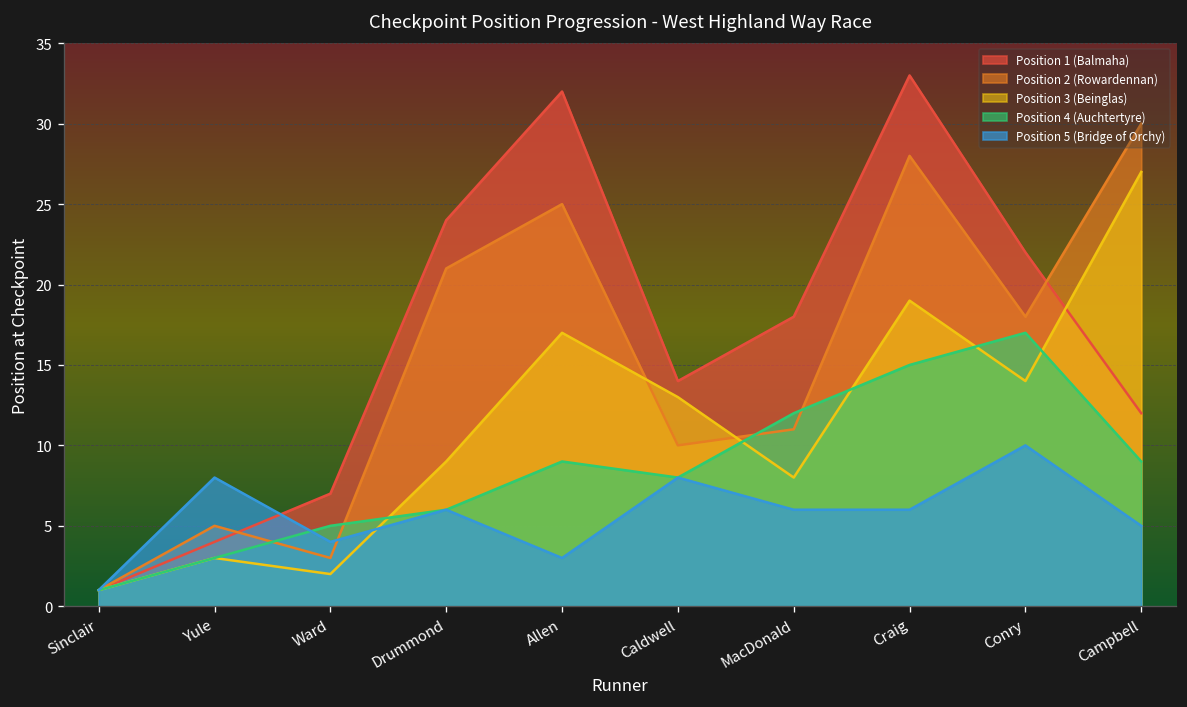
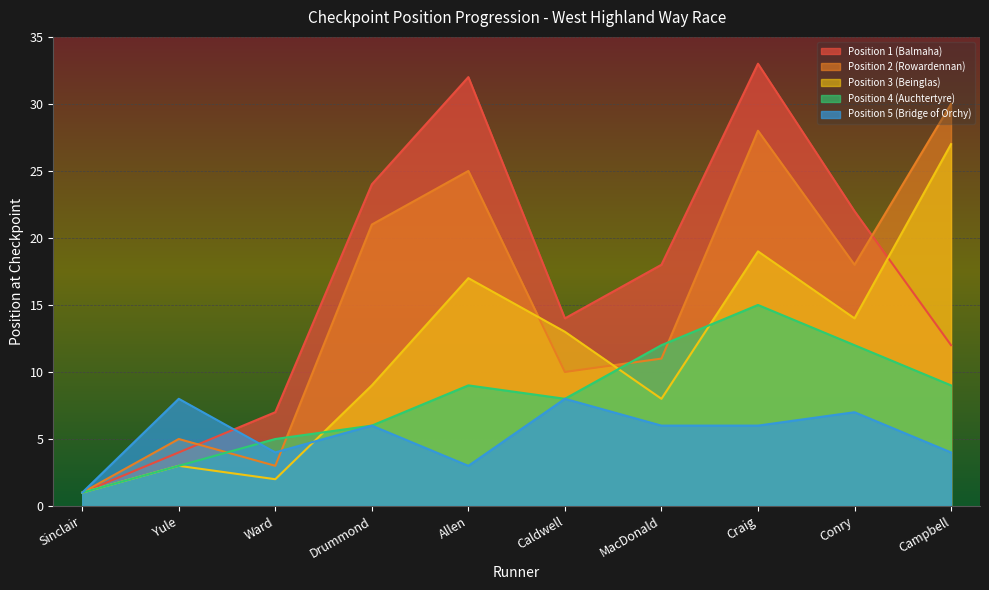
  {
    "Position 4 (Auchtertyre)": {
      "Ward": 5,
      "Allen": 9,
      "MacDonald": 12,
      "Craig": 15,
-     "Conry": 17,
+     "Conry": 12,
      "Campbell": 9
    },
    "Position 5 (Bridge of Orchy)": {
      "Yule": 8,
      "Ward": 4,
      "Allen": 3,
      "MacDonald": 6,
      "Craig": 6,
-     "Conry": 10,
-     "Campbell": 5
+     "Conry": 7,
+     "Campbell": 4
    }
  }
